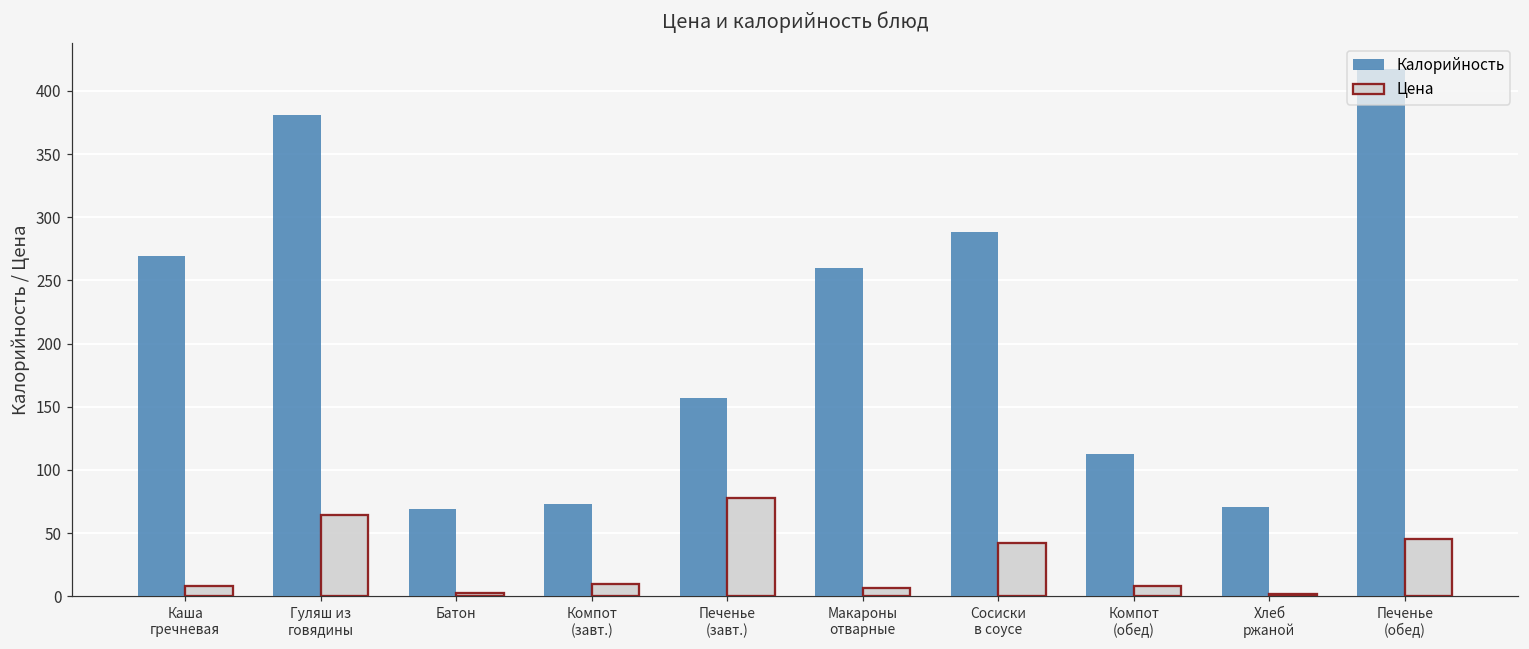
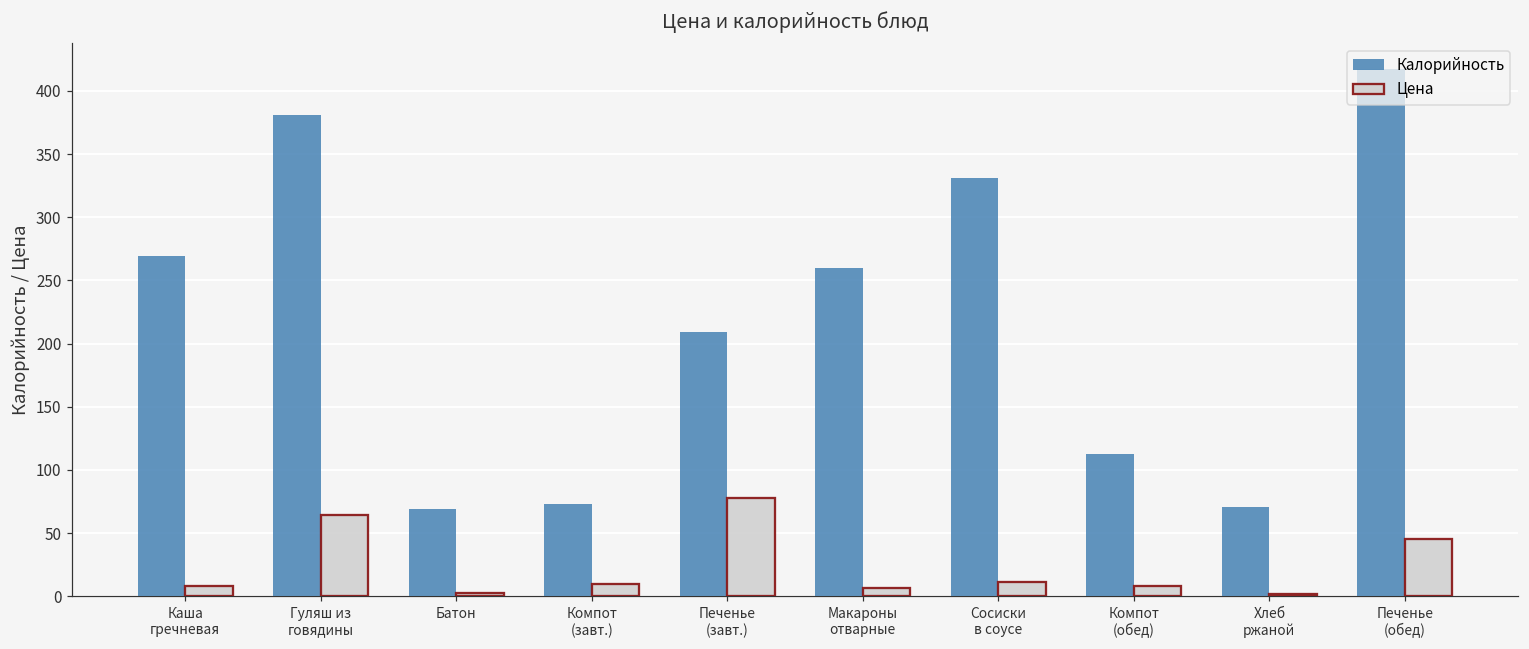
  {
    "Калорийность": {
      "Каша гречневая": 269,
      "Гуляш из говядины": 381,
      "Батон": 69,
      "Компот (завт.)": 73,
-     "Печенье (завт.)": 157,
+     "Печенье (завт.)": 209,
      "Макароны отварные": 260,
-     "Сосиски в соусе": 288,
+     "Сосиски в соусе": 331,
      "Компот (обед)": 113,
      "Хлеб ржаной": 71
    },
    "Цена": {
      "Каша гречневая": 8,
      "Гуляш из говядины": 65,
      "Батон": 2,
      "Компот (завт.)": 10,
      "Печенье (завт.)": 78,
      "Макароны отварные": 6,
-     "Сосиски в соусе": 42,
+     "Сосиски в соусе": 11,
      "Компот (обед)": 8,
      "Печенье (обед)": 45
    }
  }
